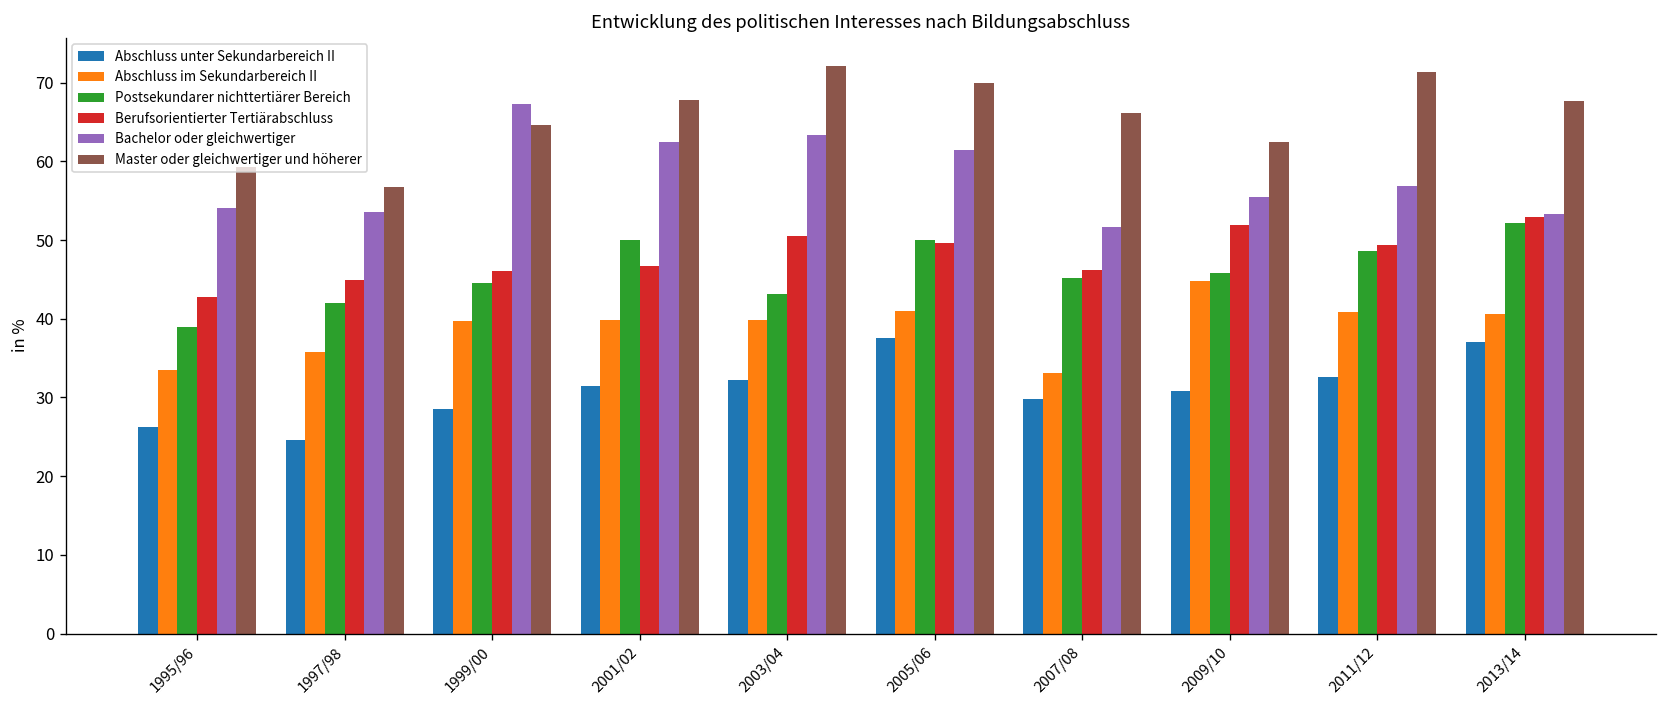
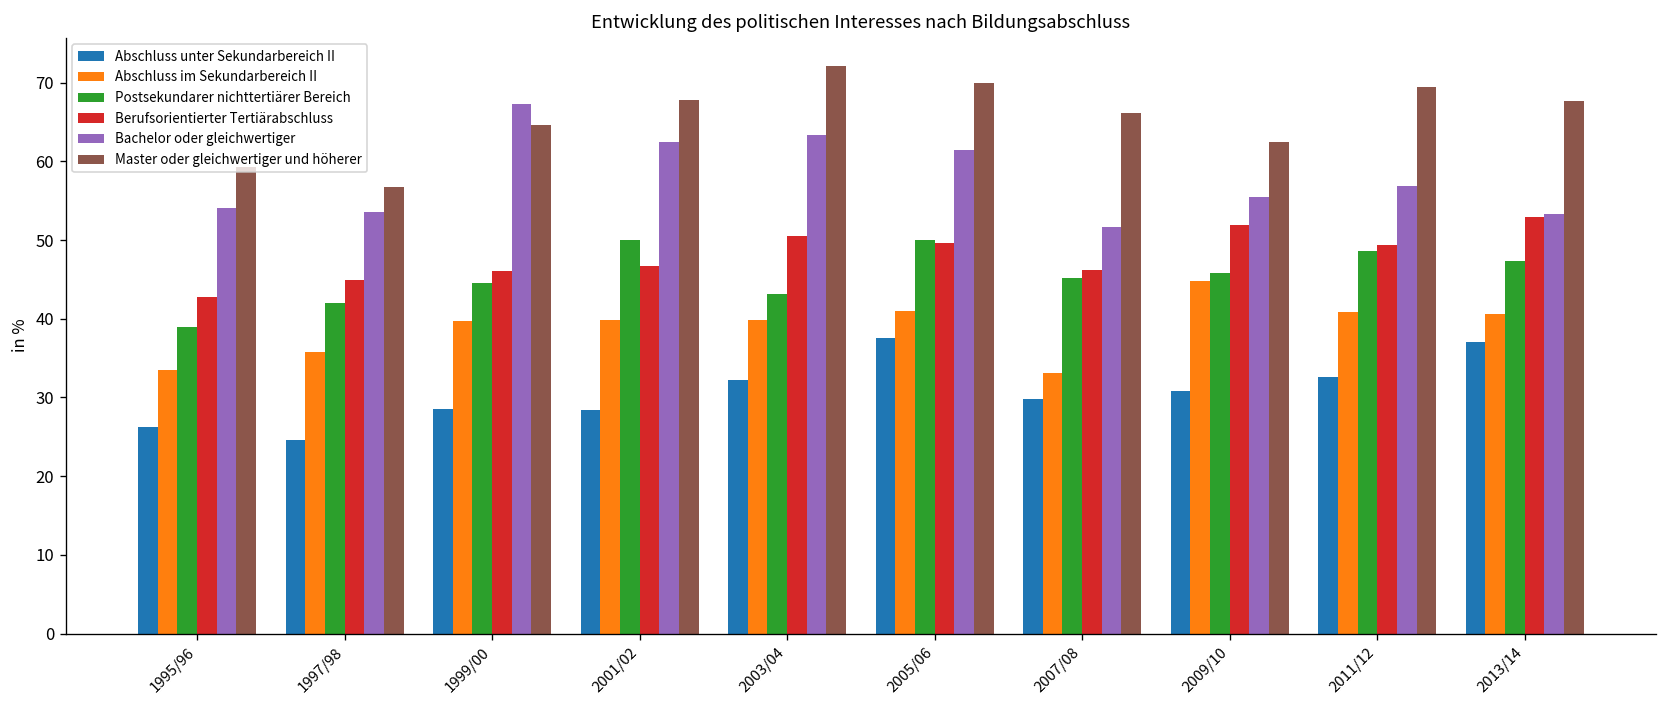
  {
    "Abschluss unter Sekundarbereich II": {
      "1995/96": 26,
      "1997/98": 25,
      "1999/00": 29,
-     "2001/02": 31,
+     "2001/02": 28,
      "2003/04": 32,
      "2005/06": 38,
      "2007/08": 30,
      "2009/10": 31,
      "2011/12": 33,
      "2013/14": 37
    },
    "Abschluss im Sekundarbereich II": {
      "1995/96": 33,
      "1997/98": 36,
      "1999/00": 40,
      "2001/02": 40,
      "2003/04": 40,
      "2005/06": 41,
      "2007/08": 33,
      "2009/10": 45,
      "2011/12": 41,
      "2013/14": 41
    },
    "Postsekundarer nichttertiärer Bereich": {
      "1995/96": 39,
      "1997/98": 42,
      "1999/00": 45,
      "2001/02": 50,
      "2003/04": 43,
      "2005/06": 50,
      "2007/08": 45,
      "2009/10": 46,
      "2011/12": 49,
-     "2013/14": 52
+     "2013/14": 47
    },
    "Berufsorientierter Tertiärabschluss": {
      "1995/96": 43,
      "1997/98": 45,
      "1999/00": 46,
      "2001/02": 47,
      "2003/04": 51,
      "2005/06": 50,
      "2007/08": 46,
      "2009/10": 52,
      "2011/12": 49,
      "2013/14": 53
    },
    "Bachelor oder gleichwertiger": {
      "1995/96": 54,
      "1997/98": 54,
      "1999/00": 67,
      "2001/02": 62,
      "2003/04": 63,
      "2005/06": 61,
      "2007/08": 52,
      "2009/10": 55,
      "2011/12": 57,
      "2013/14": 53
    },
    "Master oder gleichwertiger und höherer": {
      "1995/96": 59,
      "1997/98": 57,
      "1999/00": 65,
      "2001/02": 68,
      "2003/04": 72,
      "2005/06": 70,
      "2007/08": 66,
      "2009/10": 63,
-     "2011/12": 71,
+     "2011/12": 69,
      "2013/14": 68
    }
  }
